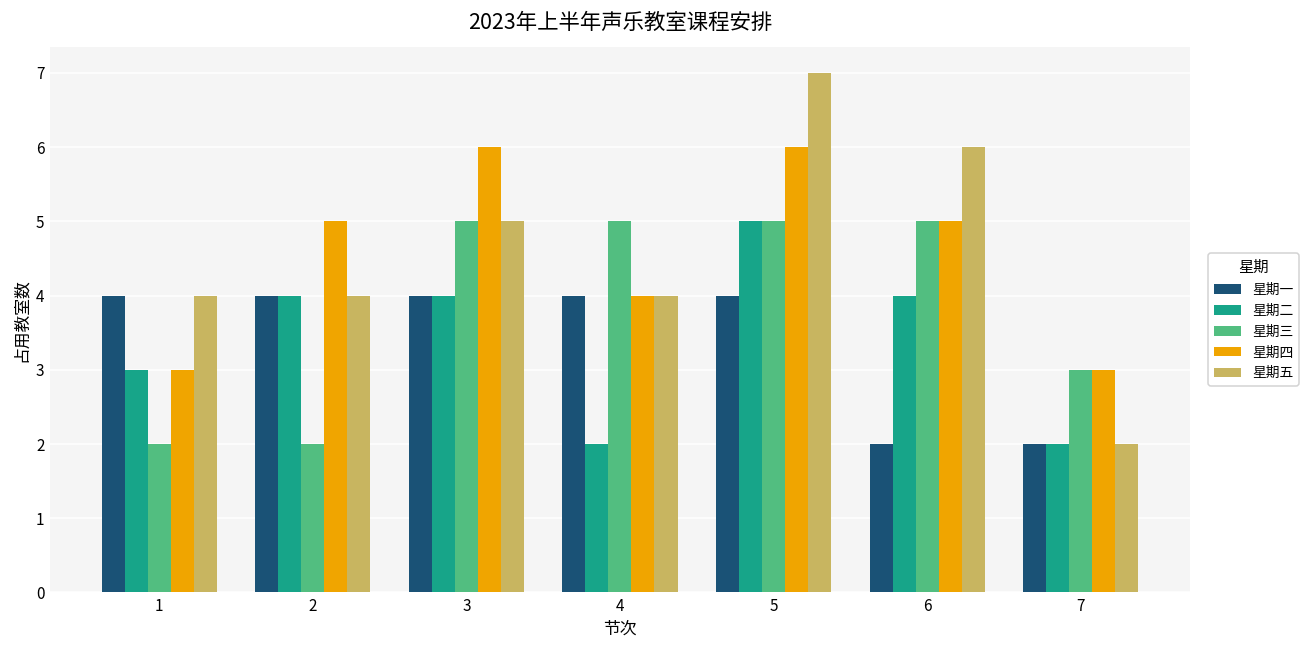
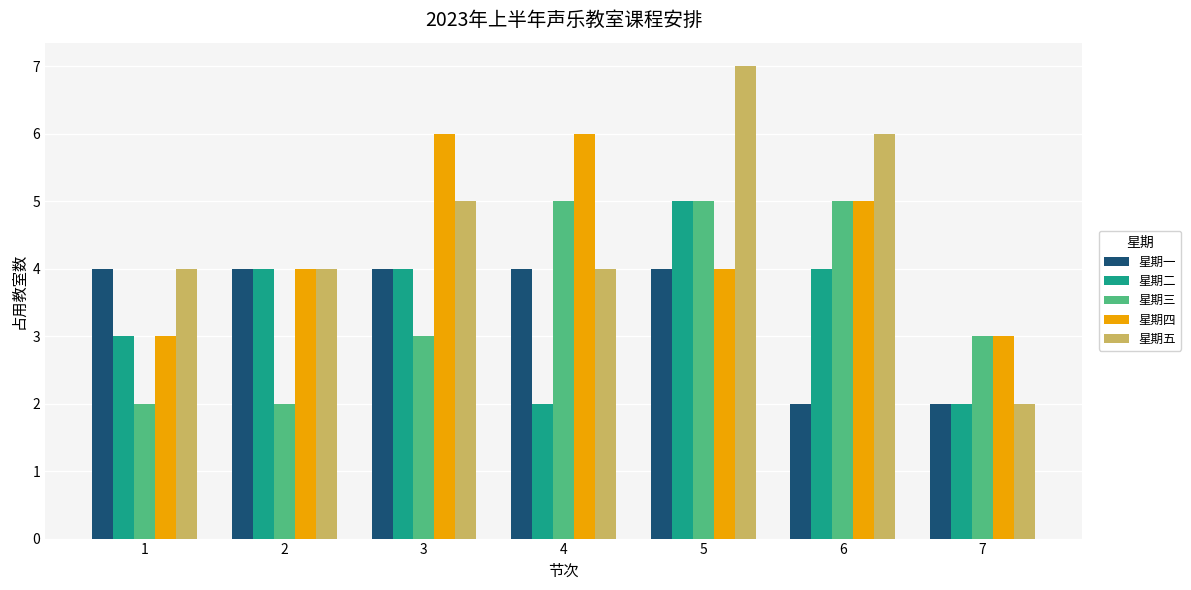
  {
    "星期一": {
      "1": 4,
      "2": 4,
      "3": 4,
      "4": 4,
      "5": 4,
      "6": 2,
      "7": 2
    },
    "星期二": {
      "1": 3,
      "2": 4,
      "3": 4,
      "4": 2,
      "5": 5,
      "6": 4,
      "7": 2
    },
    "星期三": {
      "1": 2,
      "2": 2,
-     "3": 5,
+     "3": 3,
      "4": 5,
      "5": 5,
      "6": 5,
      "7": 3
    },
    "星期四": {
      "1": 3,
-     "2": 5,
+     "2": 4,
      "3": 6,
-     "4": 4,
-     "5": 6,
+     "4": 6,
+     "5": 4,
      "6": 5,
      "7": 3
    },
    "星期五": {
      "1": 4,
      "2": 4,
      "3": 5,
      "4": 4,
      "5": 7,
      "6": 6,
      "7": 2
    }
  }
